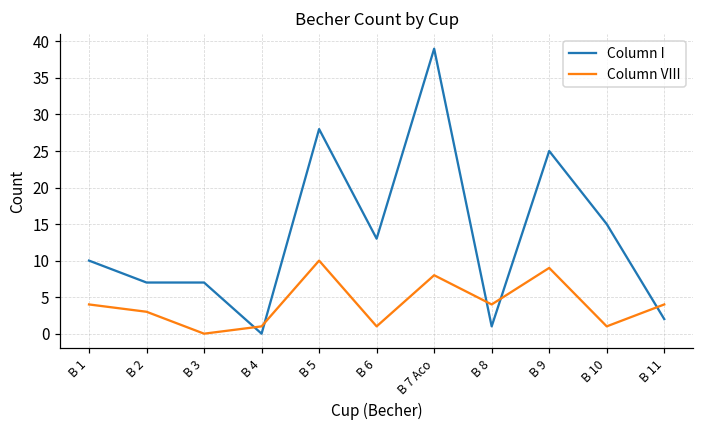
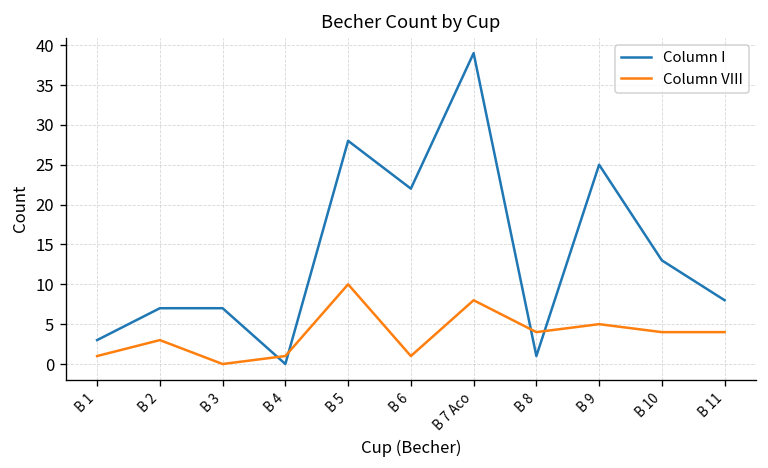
  {
    "Column I": {
-     "B 1": 10,
+     "B 1": 3,
      "B 2": 7,
      "B 3": 7,
      "B 4": 0,
      "B 5": 28,
-     "B 6": 13,
+     "B 6": 22,
      "B 7 Aco": 39,
      "B 8": 1,
      "B 9": 25,
-     "B 10": 15,
-     "B 11": 2
+     "B 10": 13,
+     "B 11": 8
    },
    "Column VIII": {
-     "B 1": 4,
+     "B 1": 1,
      "B 2": 3,
      "B 3": 0,
      "B 4": 1,
      "B 5": 10,
      "B 6": 1,
      "B 7 Aco": 8,
      "B 8": 4,
-     "B 9": 9,
-     "B 10": 1,
+     "B 9": 5,
+     "B 10": 4,
      "B 11": 4
    }
  }
